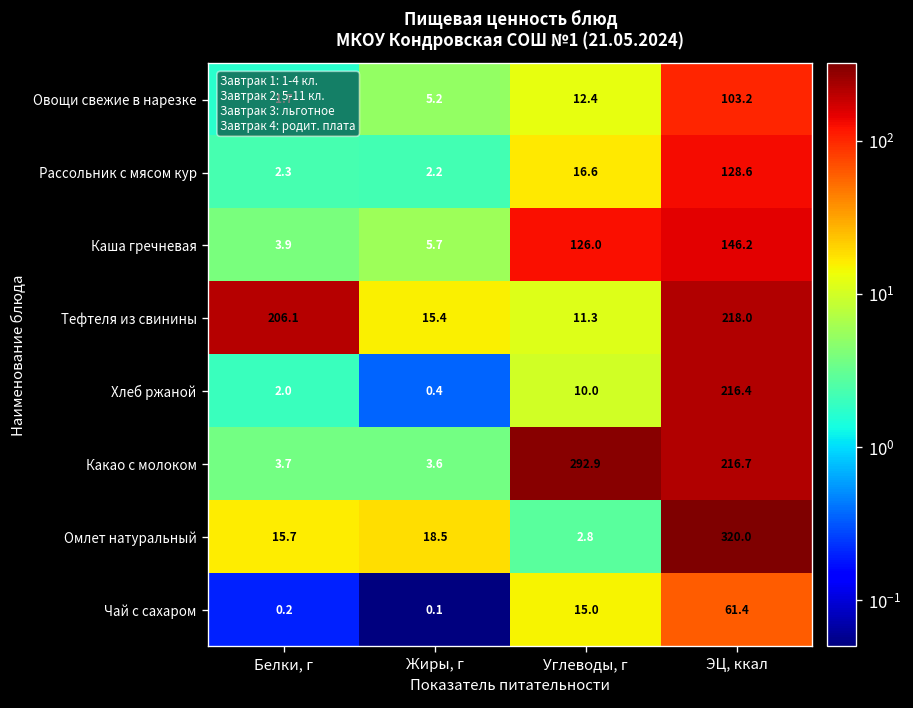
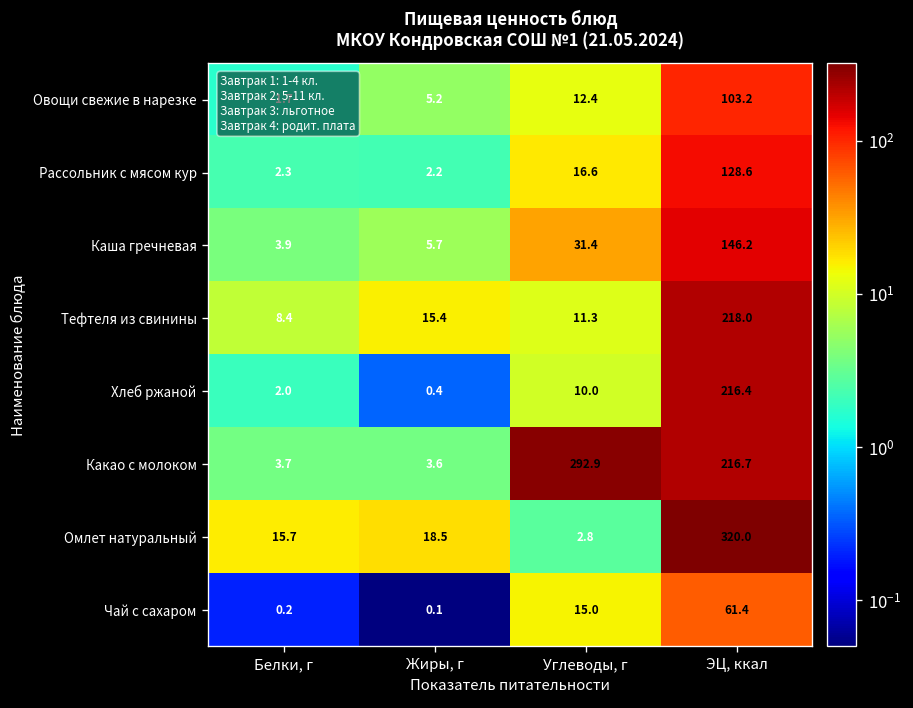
  {
    "Овощи свежие в нарезке": {
      "Жиры, г": 5.2,
      "Углеводы, г": 12.4,
      "ЭЦ, ккал": 103.2
    },
    "Рассольник с мясом кур": {
      "Белки, г": 2.3,
      "Жиры, г": 2.2,
      "Углеводы, г": 16.6,
      "ЭЦ, ккал": 128.6
    },
    "Каша гречневая": {
      "Белки, г": 3.9,
      "Жиры, г": 5.7,
-     "Углеводы, г": 126.0,
+     "Углеводы, г": 31.4,
      "ЭЦ, ккал": 146.2
    },
    "Тефтеля из свинины": {
-     "Белки, г": 206.1,
+     "Белки, г": 8.4,
      "Жиры, г": 15.4,
      "Углеводы, г": 11.3,
      "ЭЦ, ккал": 218.0
    },
    "Хлеб ржаной": {
      "Белки, г": 2.0,
      "Жиры, г": 0.4,
      "Углеводы, г": 10.0,
      "ЭЦ, ккал": 216.4
    },
    "Какао с молоком": {
      "Белки, г": 3.7,
      "Жиры, г": 3.6,
      "Углеводы, г": 292.9,
      "ЭЦ, ккал": 216.7
    },
    "Омлет натуральный": {
      "Белки, г": 15.7,
      "Жиры, г": 18.5,
      "Углеводы, г": 2.8,
      "ЭЦ, ккал": 320.0
    },
    "Чай с сахаром": {
      "Белки, г": 0.2,
      "Жиры, г": 0.1,
      "Углеводы, г": 15.0,
      "ЭЦ, ккал": 61.4
    }
  }
